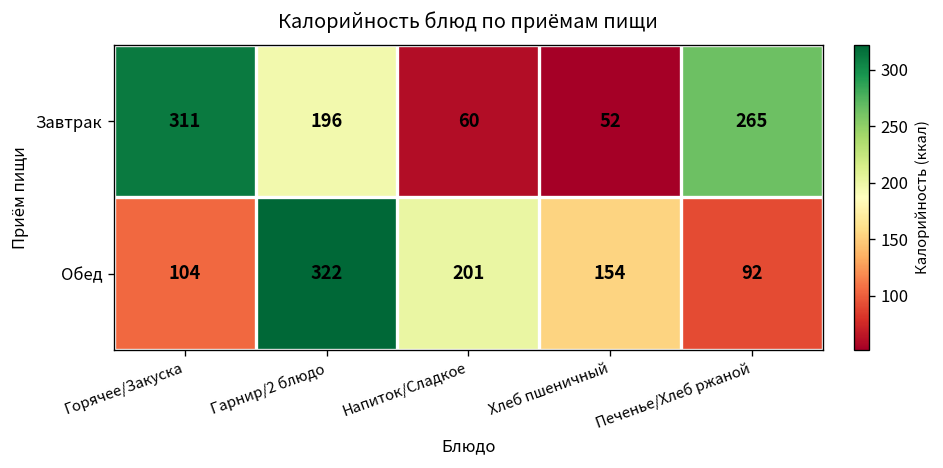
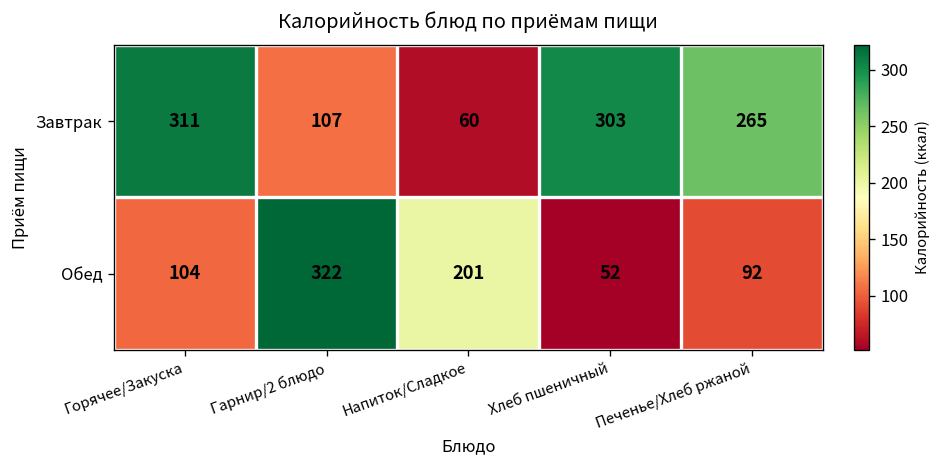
  {
    "Завтрак": {
      "Горячее/Закуска": 311,
-     "Гарнир/2 блюдо": 196,
+     "Гарнир/2 блюдо": 107,
      "Напиток/Сладкое": 60,
-     "Хлеб пшеничный": 52,
+     "Хлеб пшеничный": 303,
      "Печенье/Хлеб ржаной": 265
    },
    "Обед": {
      "Горячее/Закуска": 104,
      "Гарнир/2 блюдо": 322,
      "Напиток/Сладкое": 201,
-     "Хлеб пшеничный": 154,
+     "Хлеб пшеничный": 52,
      "Печенье/Хлеб ржаной": 92
    }
  }
